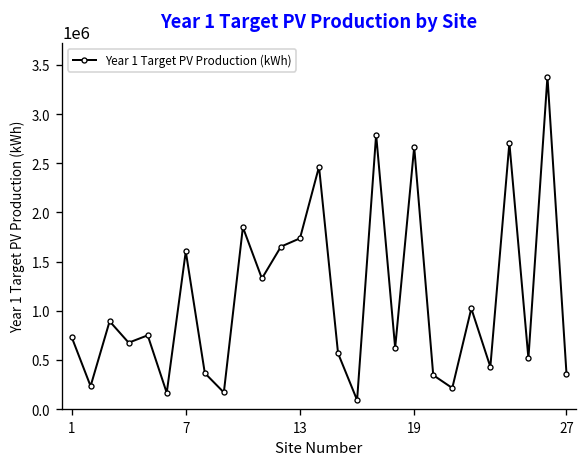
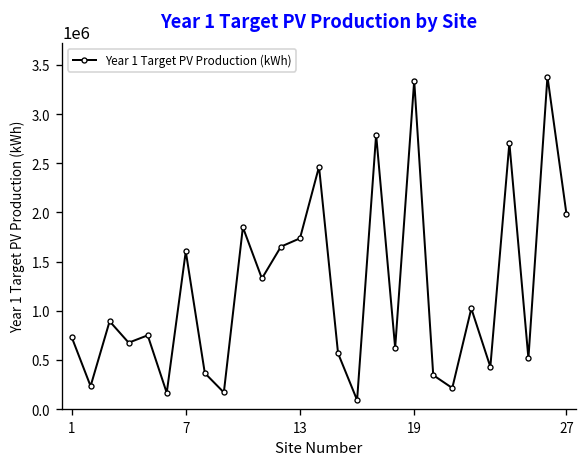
  {
    "1": 700000,
    "7": 1600000,
    "13": 1700000,
-   "19": 2700000,
-   "27": 400000
+   "19": 3300000,
+   "27": 2000000
  }
